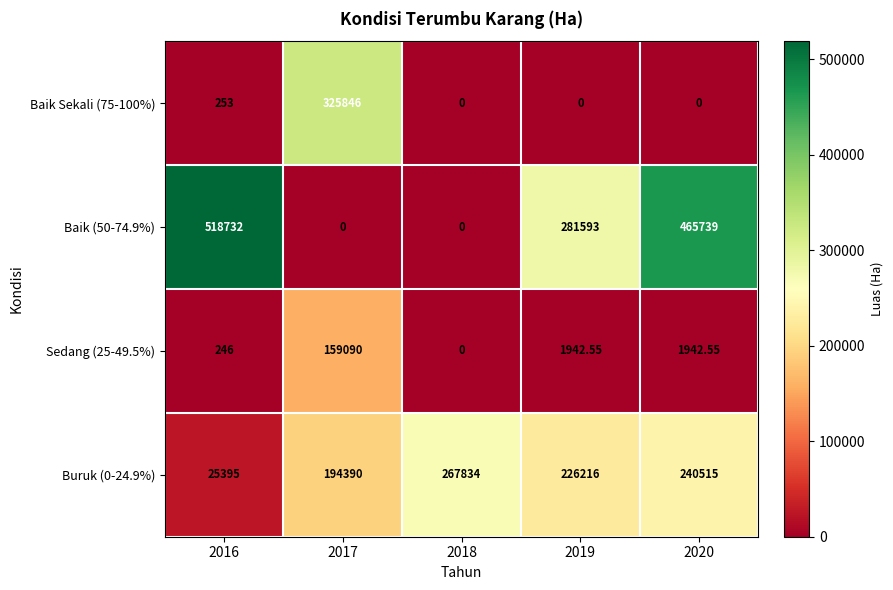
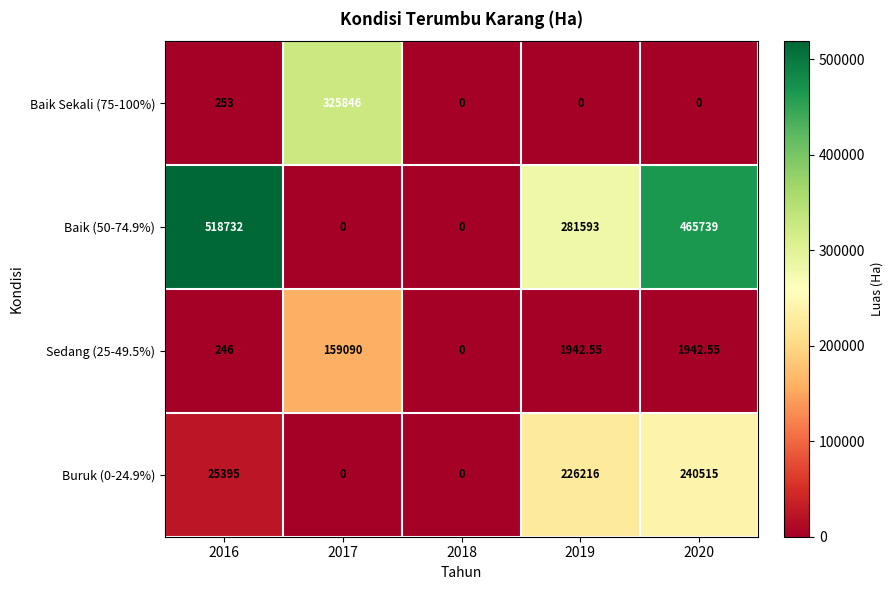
  {
    "Baik Sekali (75-100%)": {
      "2016": 253,
      "2017": 325846,
      "2018": 0,
      "2019": 0,
      "2020": 0
    },
    "Baik (50-74.9%)": {
      "2016": 518732,
      "2017": 0,
      "2018": 0,
      "2019": 281593,
      "2020": 465739
    },
    "Sedang (25-49.5%)": {
      "2016": 246,
      "2017": 159090,
      "2018": 0,
      "2019": 1942.55,
      "2020": 1942.55
    },
    "Buruk (0-24.9%)": {
      "2016": 25395,
-     "2017": 194390,
-     "2018": 267834,
+     "2017": 0,
+     "2018": 0,
      "2019": 226216,
      "2020": 240515
    }
  }
